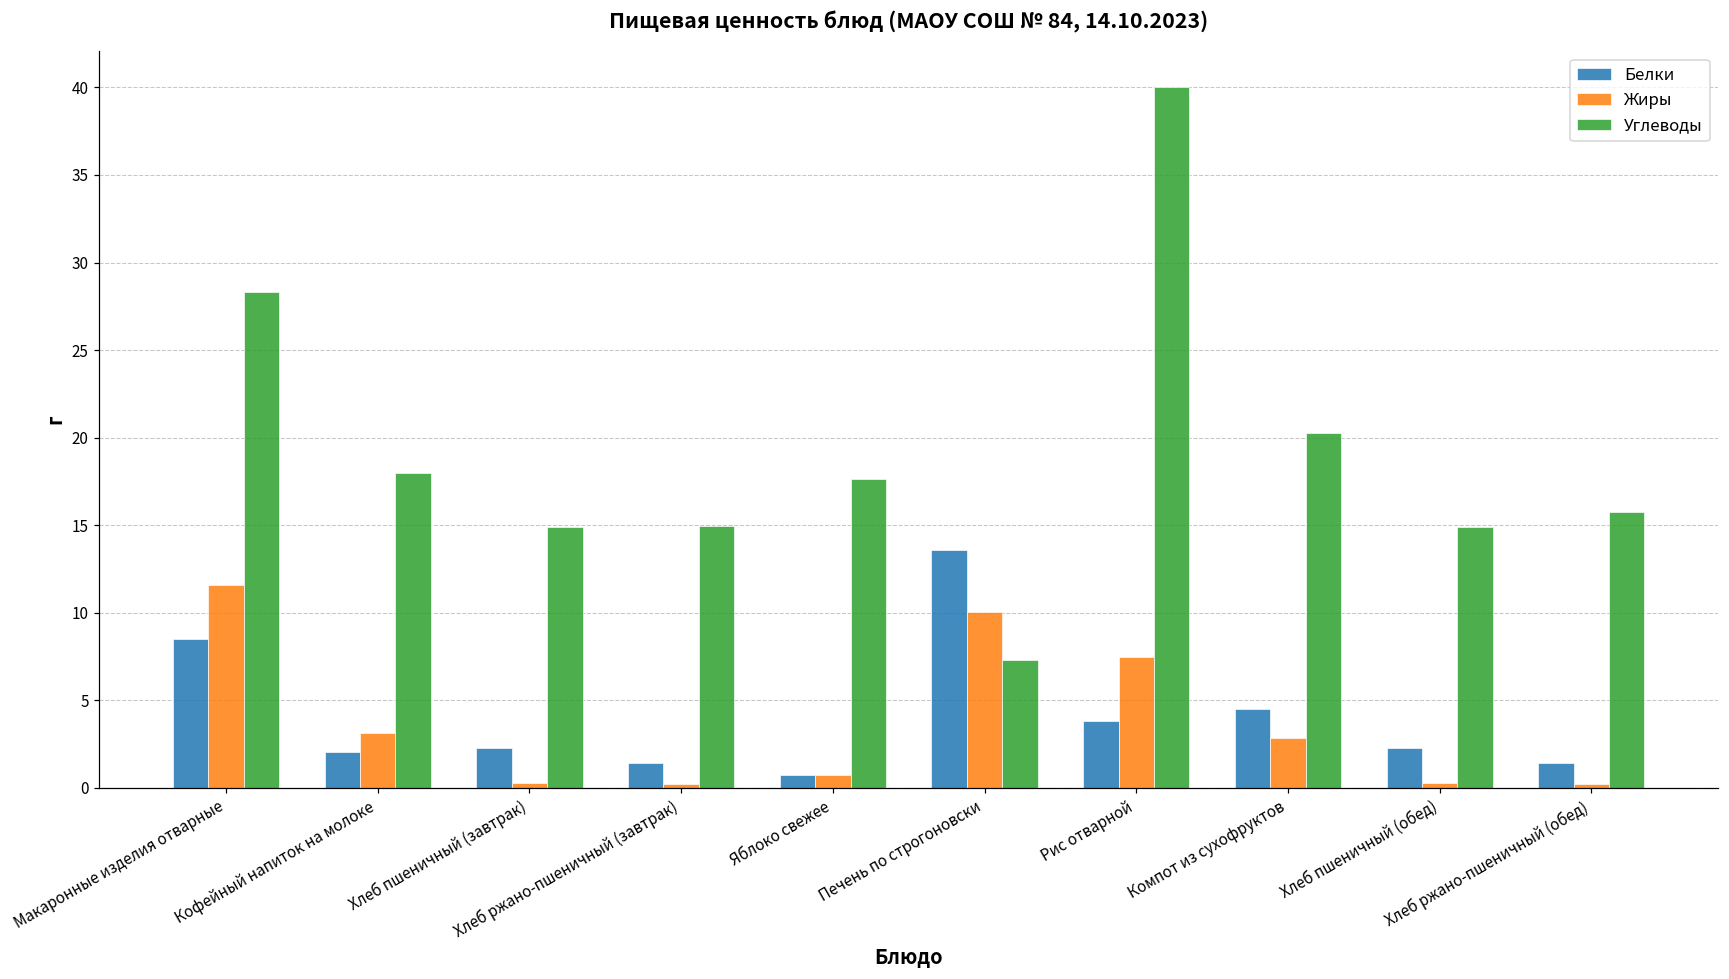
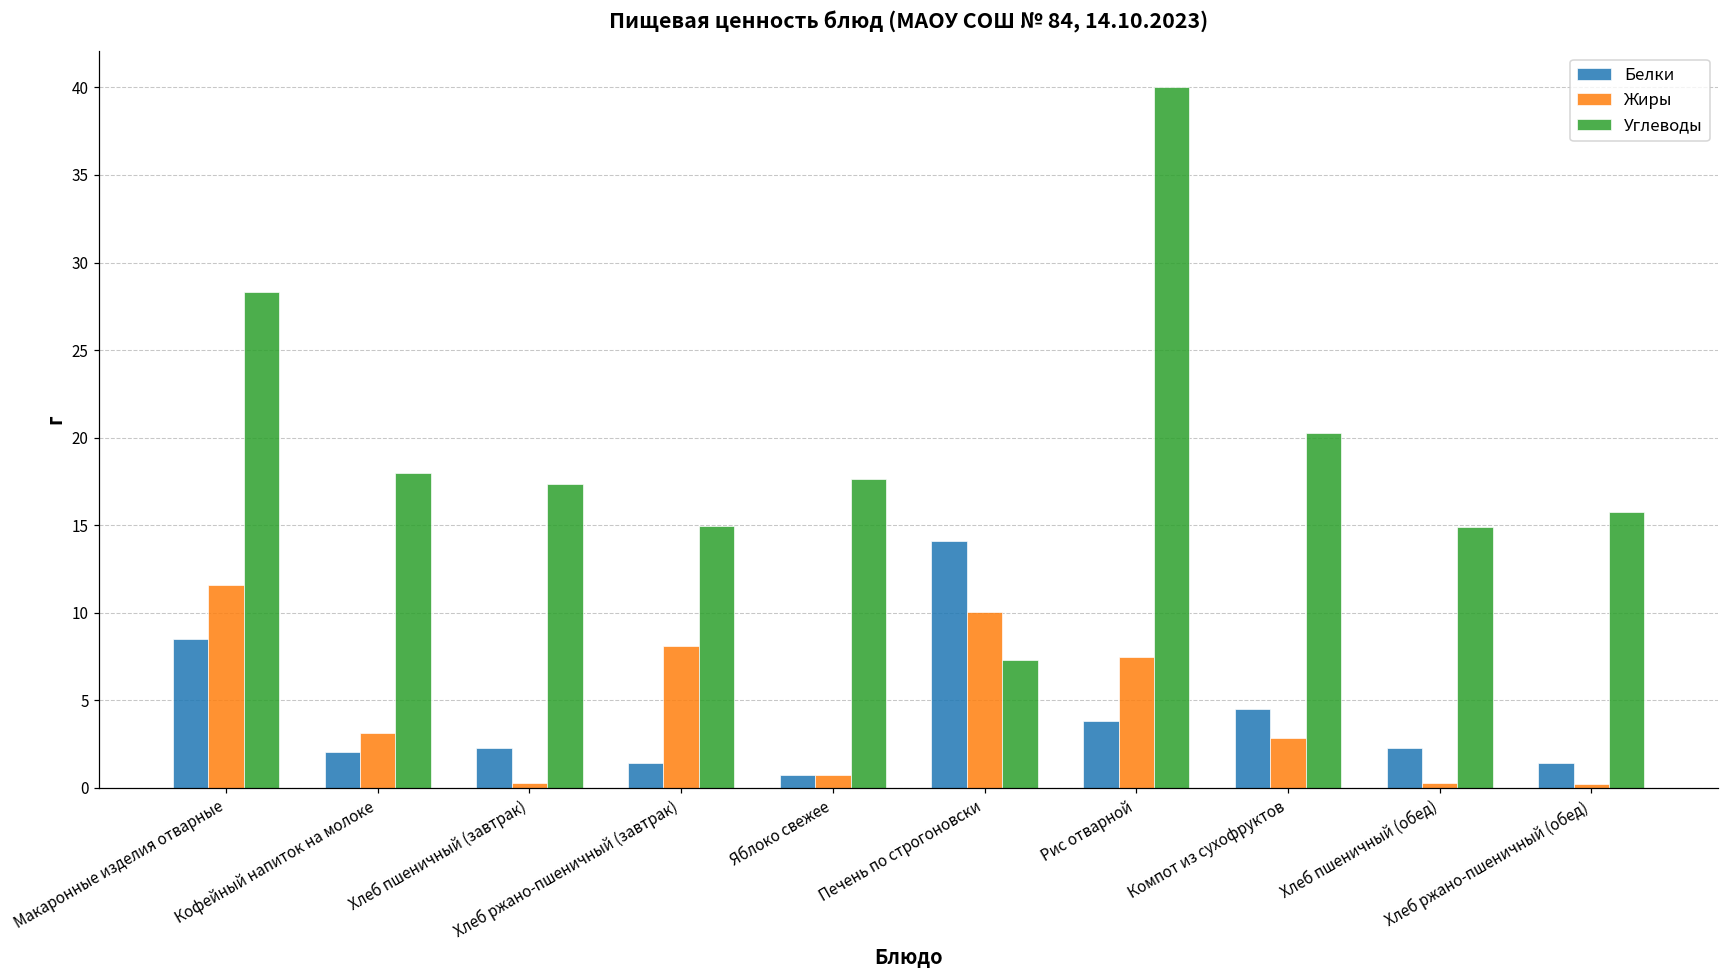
  {
    "Белки": {
      "Макаронные изделия отварные": 8.5,
      "Кофейный напиток на молоке": 2.1,
      "Хлеб пшеничный (завтрак)": 2.3,
      "Хлеб ржано-пшеничный (завтрак)": 1.4,
      "Яблоко свежее": 0.7,
-     "Печень по строгоновски": 13.6,
+     "Печень по строгоновски": 14.1,
      "Рис отварной": 3.8,
      "Компот из сухофруктов": 4.5,
      "Хлеб пшеничный (обед)": 2.3,
      "Хлеб ржано-пшеничный (обед)": 1.4
    },
    "Жиры": {
      "Макаронные изделия отварные": 11.6,
      "Кофейный напиток на молоке": 3.1,
      "Хлеб пшеничный (завтрак)": 0.3,
-     "Хлеб ржано-пшеничный (завтрак)": 0.2,
+     "Хлеб ржано-пшеничный (завтрак)": 8.1,
      "Яблоко свежее": 0.7,
      "Печень по строгоновски": 10.0,
      "Рис отварной": 7.5,
      "Компот из сухофруктов": 2.8,
      "Хлеб пшеничный (обед)": 0.3,
      "Хлеб ржано-пшеничный (обед)": 0.2
    },
    "Углеводы": {
      "Макаронные изделия отварные": 28.3,
      "Кофейный напиток на молоке": 18.0,
-     "Хлеб пшеничный (завтрак)": 14.9,
+     "Хлеб пшеничный (завтрак)": 17.4,
      "Хлеб ржано-пшеничный (завтрак)": 14.9,
      "Яблоко свежее": 17.6,
      "Печень по строгоновски": 7.3,
      "Рис отварной": 40.1,
      "Компот из сухофруктов": 20.3,
      "Хлеб пшеничный (обед)": 14.9,
      "Хлеб ржано-пшеничный (обед)": 15.7
    }
  }
